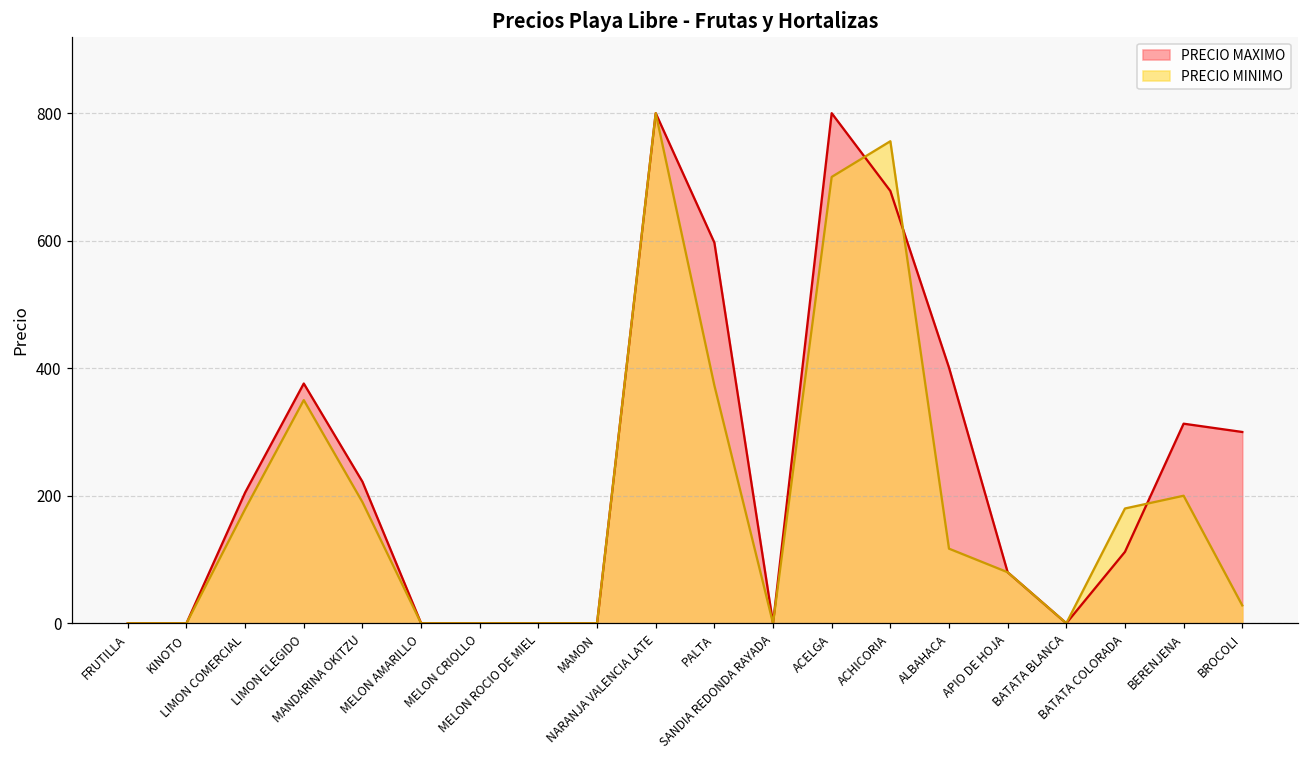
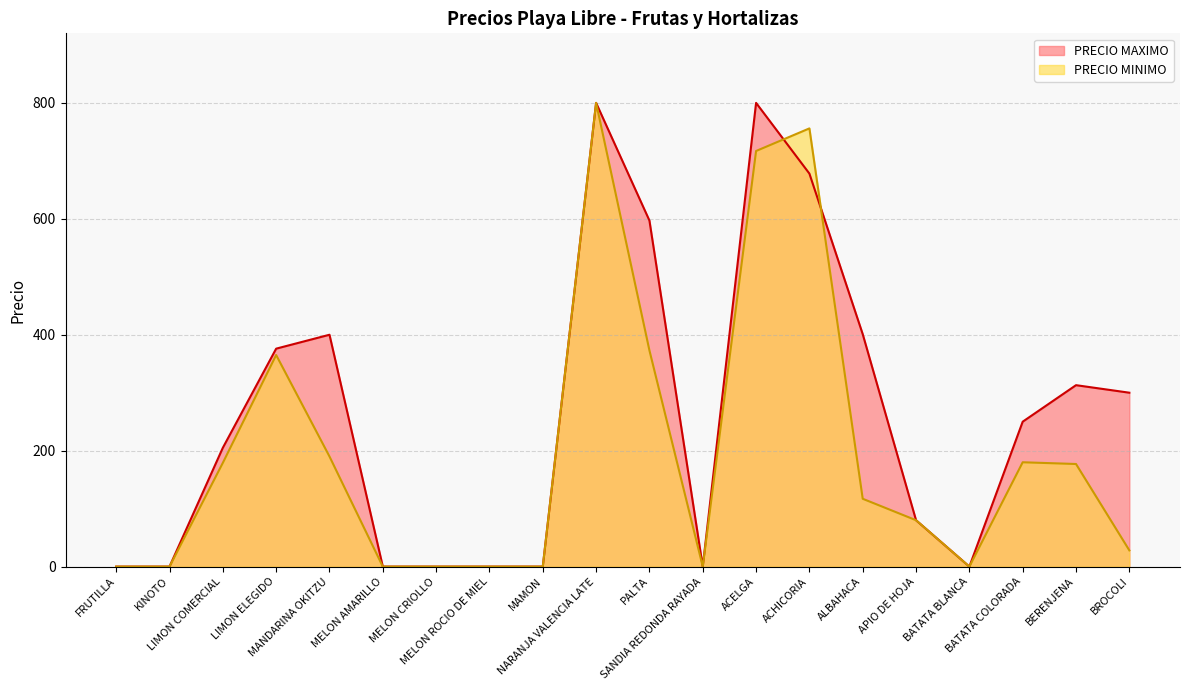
  {
    "PRECIO MAXIMO": {
      "LIMON COMERCIAL": 210,
      "LIMON ELEGIDO": 380,
-     "MANDARINA OKITZU": 220,
+     "MANDARINA OKITZU": 400,
      "PALTA": 600,
      "ACELGA": 800,
      "ACHICORIA": 680,
      "ALBAHACA": 400,
-     "BATATA COLORADA": 110,
+     "BATATA COLORADA": 250,
      "BERENJENA": 310,
      "BROCOLI": 300
    },
    "PRECIO MINIMO": {
      "LIMON COMERCIAL": 180,
-     "LIMON ELEGIDO": 350,
+     "LIMON ELEGIDO": 370,
      "MANDARINA OKITZU": 190,
      "PALTA": 370,
-     "ACELGA": 700,
+     "ACELGA": 720,
      "ACHICORIA": 760,
      "ALBAHACA": 120,
      "BATATA COLORADA": 180,
-     "BERENJENA": 200,
+     "BERENJENA": 180,
      "BROCOLI": 30
    }
  }
